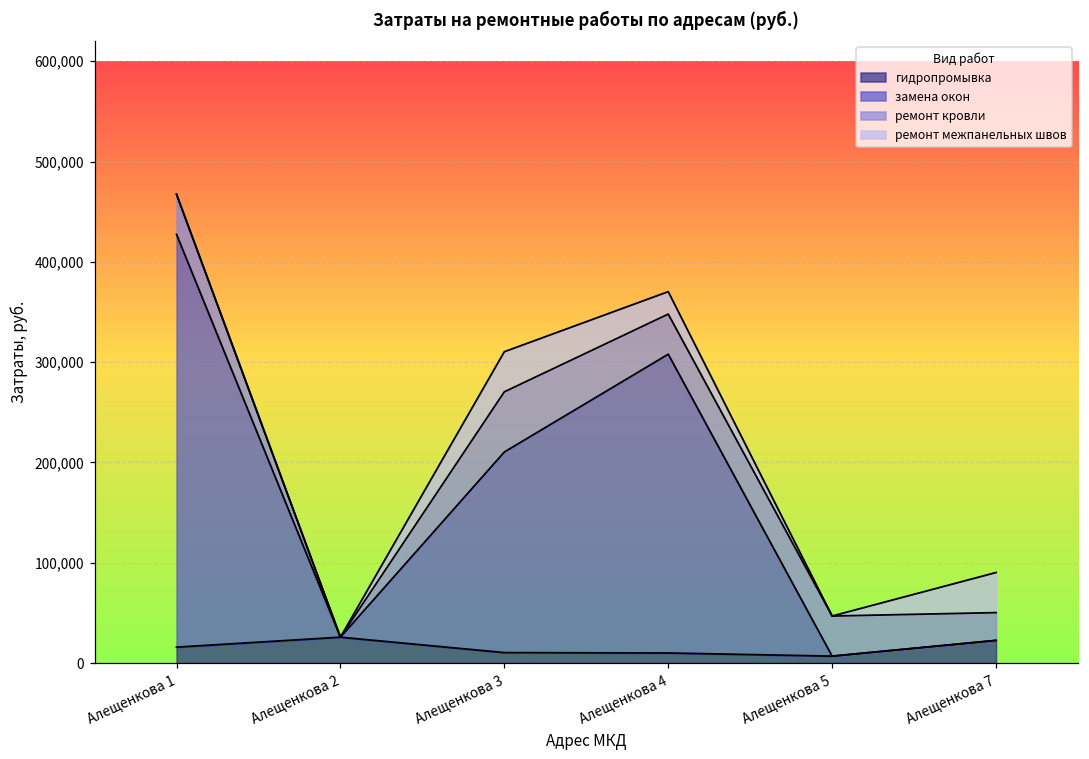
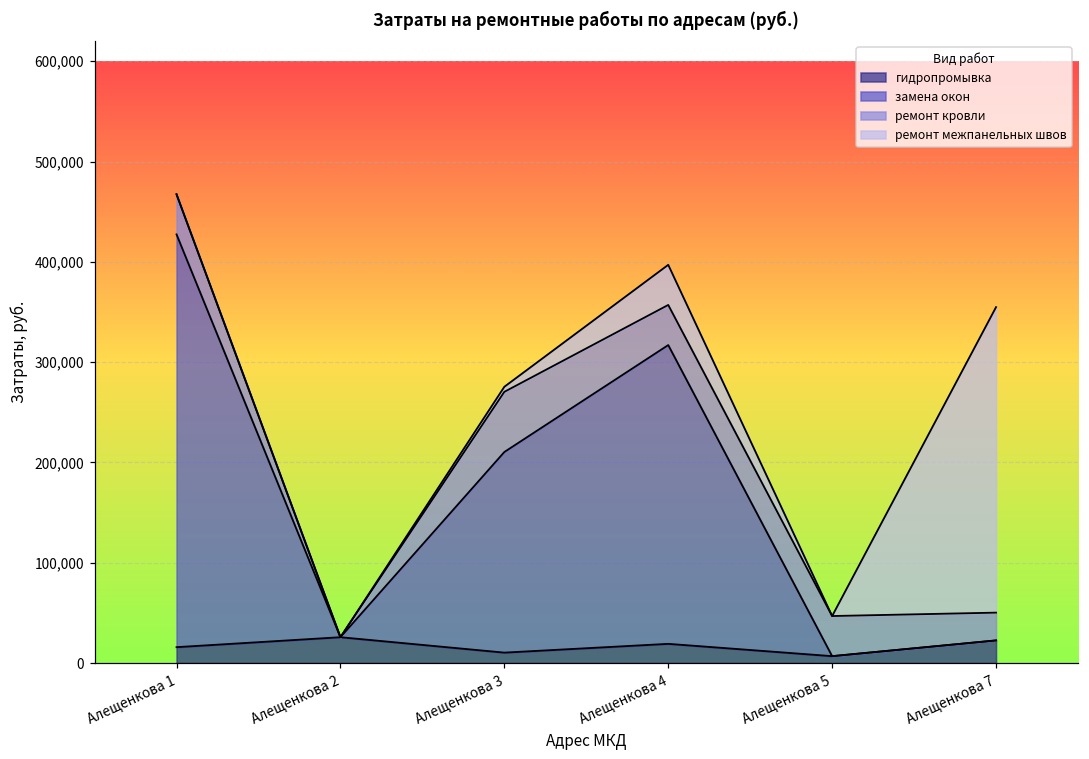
  {
    "гидропромывка": {
      "Алещенкова 1": "20,000",
      "Алещенкова 3": "10,000",
-     "Алещенкова 4": "10,000"
+     "Алещенкова 4": "20,000"
    },
    "замена окон": {
      "Алещенкова 1": "410,000",
      "Алещенкова 3": "200,000",
      "Алещенкова 4": "300,000"
    },
    "ремонт кровли": {
      "Алещенкова 3": "60,000",
      "Алещенкова 4": "40,000",
      "Алещенкова 7": "30,000"
    },
    "ремонт межпанельных швов": {
-     "Алещенкова 3": "40,000",
-     "Алещенкова 4": "20,000",
-     "Алещенкова 7": "40,000"
+     "Алещенкова 3": "10,000",
+     "Алещенкова 4": "40,000",
+     "Алещенкова 7": "300,000"
    }
  }
